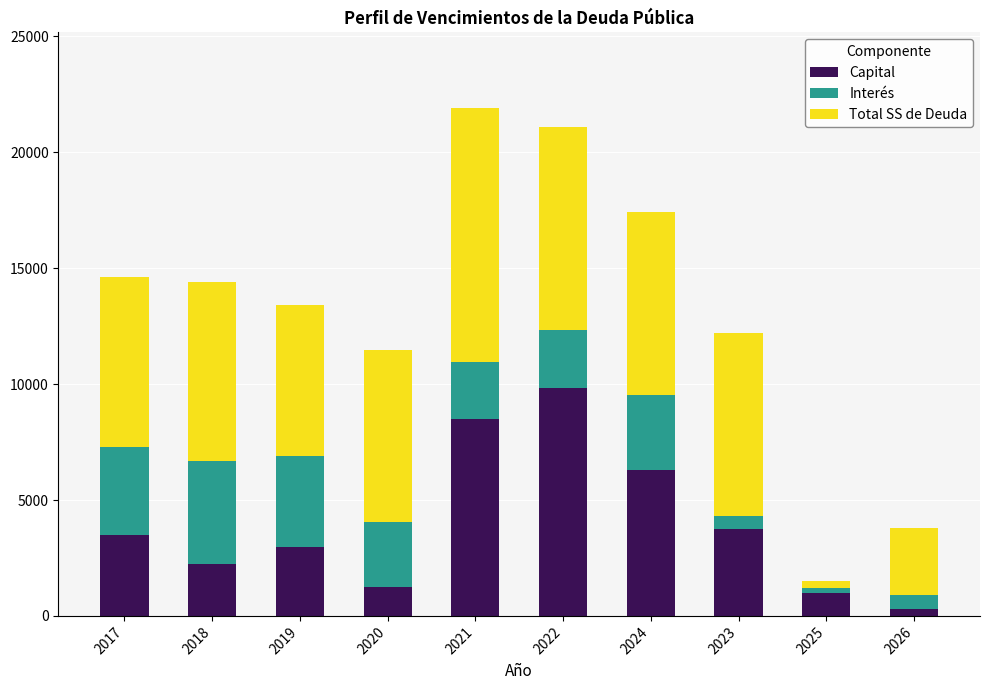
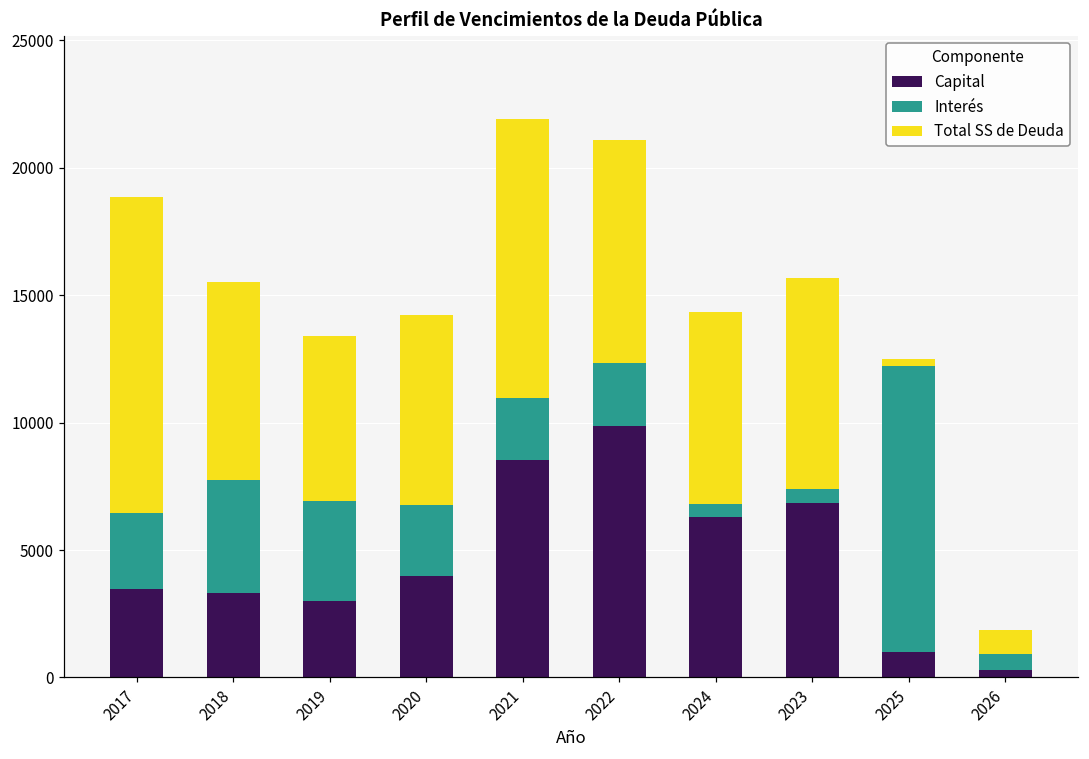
  {
    "Capital": {
      "2017": 3500,
-     "2018": 2200,
+     "2018": 3300,
      "2019": 3000,
-     "2020": 1200,
+     "2020": 4000,
      "2021": 8500,
      "2022": 9800,
      "2024": 6300,
-     "2023": 3800,
+     "2023": 6800,
      "2025": 1000,
      "2026": 300
    },
    "Interés": {
-     "2017": 3800,
+     "2017": 3000,
      "2018": 4400,
      "2019": 3900,
      "2020": 2800,
      "2021": 2400,
      "2022": 2500,
-     "2024": 3200,
+     "2024": 500,
      "2023": 600,
-     "2025": 200,
+     "2025": 11200,
      "2026": 600
    },
    "Total SS de Deuda": {
-     "2017": 7300,
+     "2017": 12400,
      "2018": 7700,
      "2019": 6500,
      "2020": 7400,
      "2021": 10900,
      "2022": 8800,
-     "2024": 7900,
-     "2023": 7900,
+     "2024": 7500,
+     "2023": 8300,
      "2025": 300,
-     "2026": 2900
+     "2026": 1000
    }
  }
